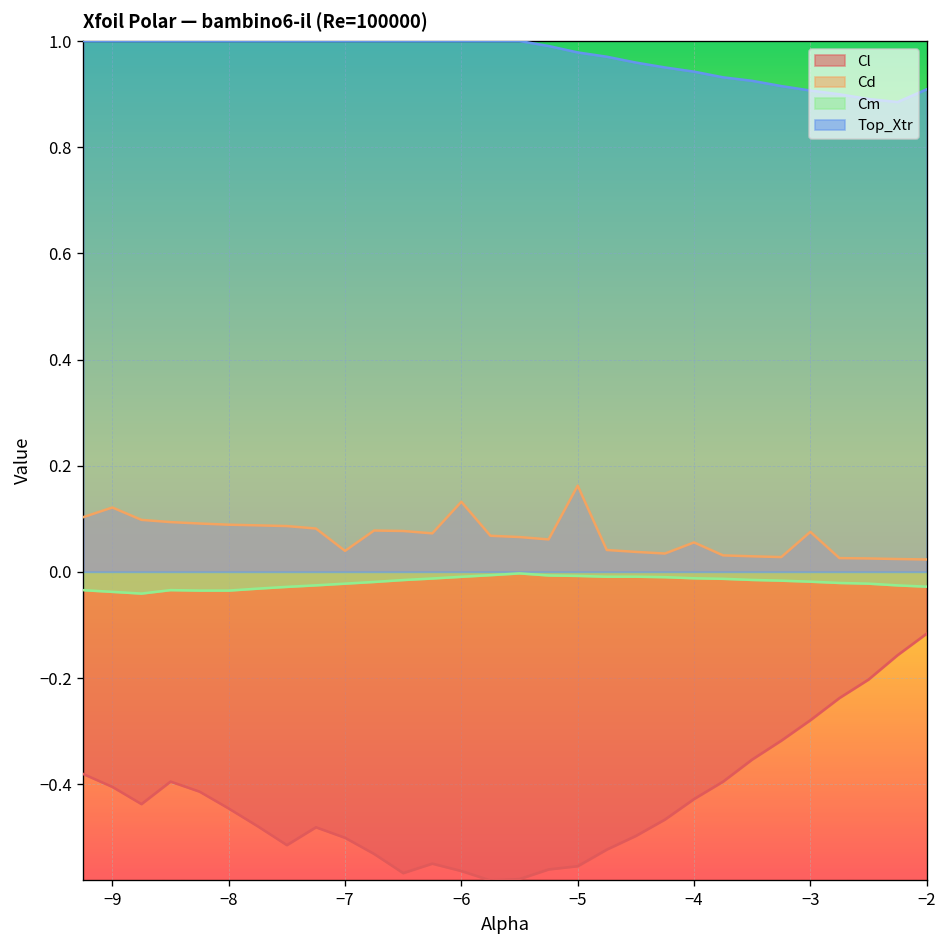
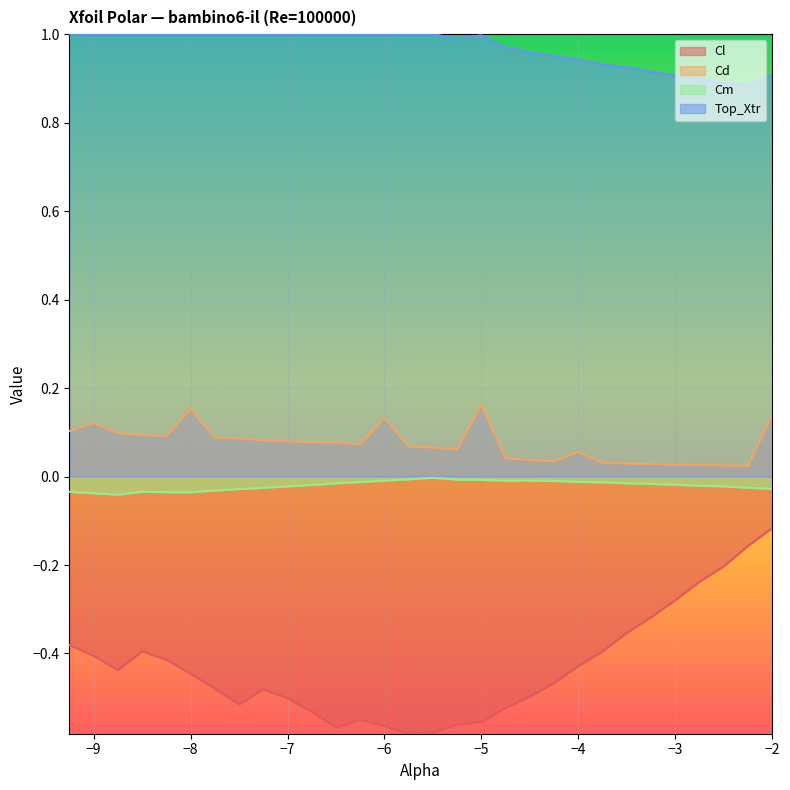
  {
    "Cd": {
      "−9": 0.12,
-     "−8": 0.09,
-     "−7": 0.04,
+     "−8": 0.15,
+     "−7": 0.08,
      "−6": 0.13,
      "−5": 0.16,
      "−4": 0.06,
-     "−3": 0.08,
-     "−2": 0.02
+     "−3": 0.03,
+     "−2": 0.14
    },
    "Top_Xtr": {
      "−9": 1.00,
      "−8": 1.00,
      "−7": 1.00,
      "−6": 1.00,
-     "−5": 0.98,
+     "−5": 1.00,
      "−4": 0.94,
      "−2": 0.91
    }
  }
